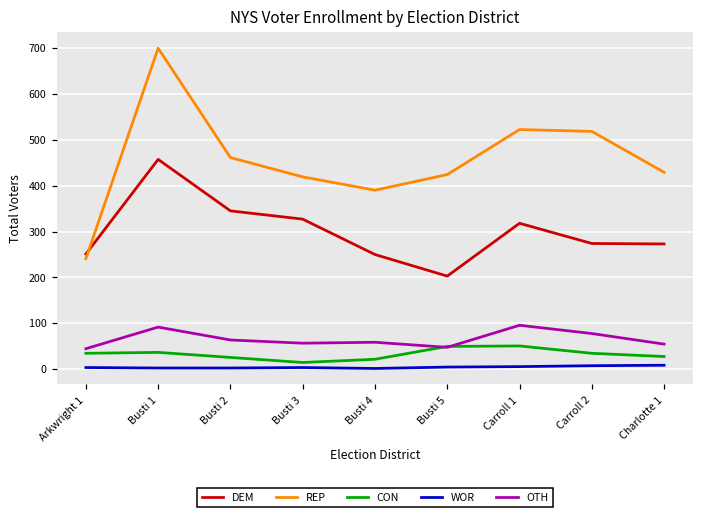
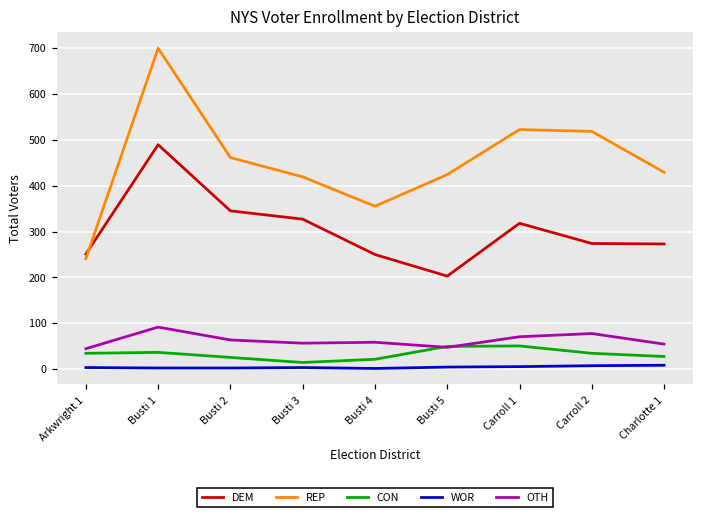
  {
    "DEM": {
      "Arkwright 1": 250,
-     "Busti 1": 460,
+     "Busti 1": 490,
      "Busti 2": 350,
      "Busti 3": 330,
      "Busti 4": 250,
      "Busti 5": 200,
      "Carroll 1": 320,
      "Carroll 2": 270,
      "Charlotte 1": 270
    },
    "REP": {
      "Arkwright 1": 240,
      "Busti 1": 700,
      "Busti 2": 460,
      "Busti 3": 420,
-     "Busti 4": 390,
+     "Busti 4": 360,
      "Busti 5": 420,
      "Carroll 1": 520,
      "Carroll 2": 520,
      "Charlotte 1": 430
    },
    "CON": {
      "Arkwright 1": 40,
      "Busti 1": 40,
      "Busti 2": 30,
      "Busti 3": 20,
      "Busti 4": 20,
      "Carroll 1": 50,
      "Carroll 2": 40,
      "Charlotte 1": 30
    },
    "WOR": {
      "Arkwright 1": 0,
      "Busti 1": 0,
      "Busti 2": 0,
      "Busti 3": 0,
      "Busti 4": 0,
      "Busti 5": 10,
      "Carroll 1": 10,
      "Carroll 2": 10,
      "Charlotte 1": 10
    },
    "OTH": {
      "Arkwright 1": 50,
      "Busti 1": 90,
      "Busti 2": 60,
      "Busti 3": 60,
      "Busti 4": 60,
-     "Carroll 1": 100,
+     "Carroll 1": 70,
      "Carroll 2": 80,
      "Charlotte 1": 60
    }
  }
